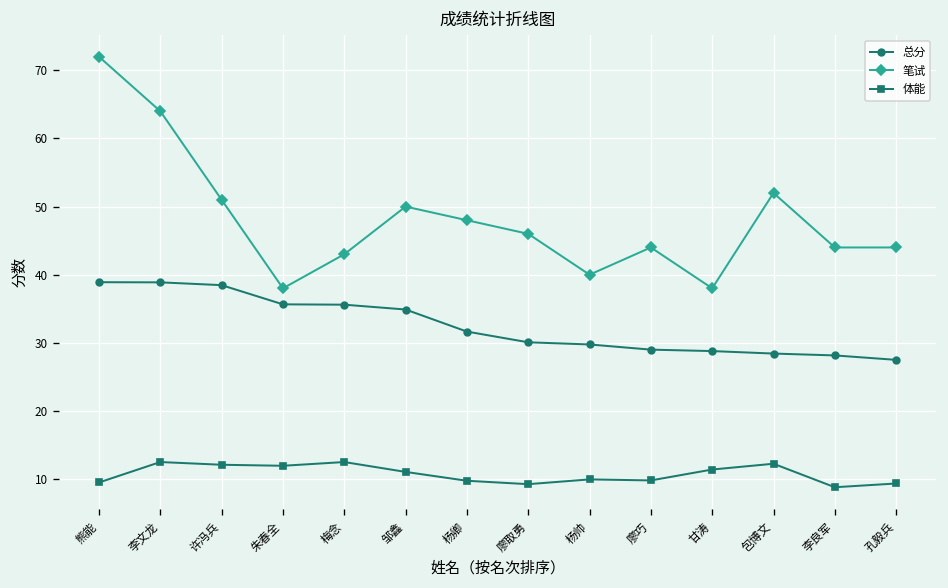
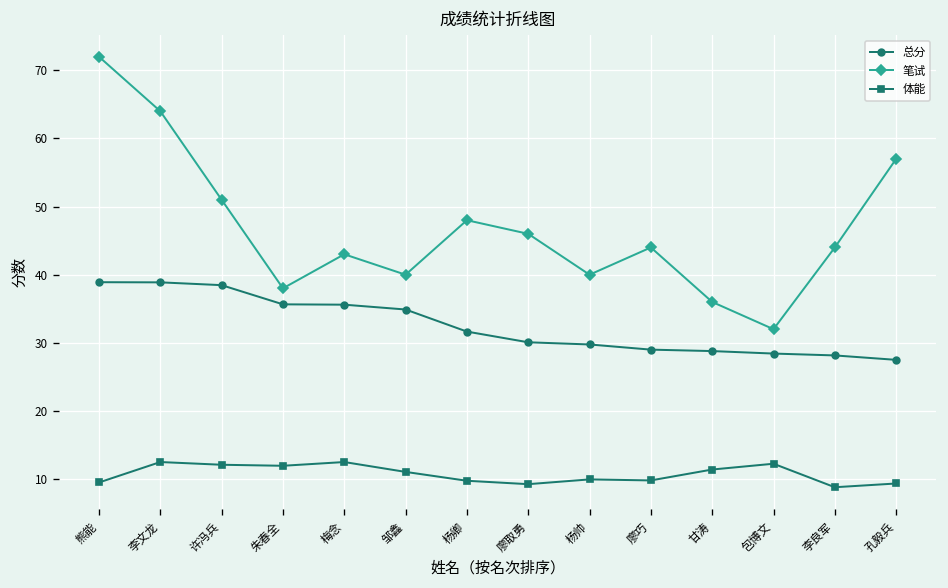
  {
    "笔试": {
      "熊能": 72,
      "李文龙": 64,
      "许冯兵": 51,
      "朱春全": 38,
      "梅念": 43,
-     "邹鑫": 50,
+     "邹鑫": 40,
      "杨卿": 48,
      "廖取勇": 46,
      "杨帅": 40,
      "廖巧": 44,
-     "甘涛": 38,
-     "包博文": 52,
+     "甘涛": 36,
+     "包博文": 32,
      "李良军": 44,
-     "孔毅兵": 44
+     "孔毅兵": 57
    }
  }
